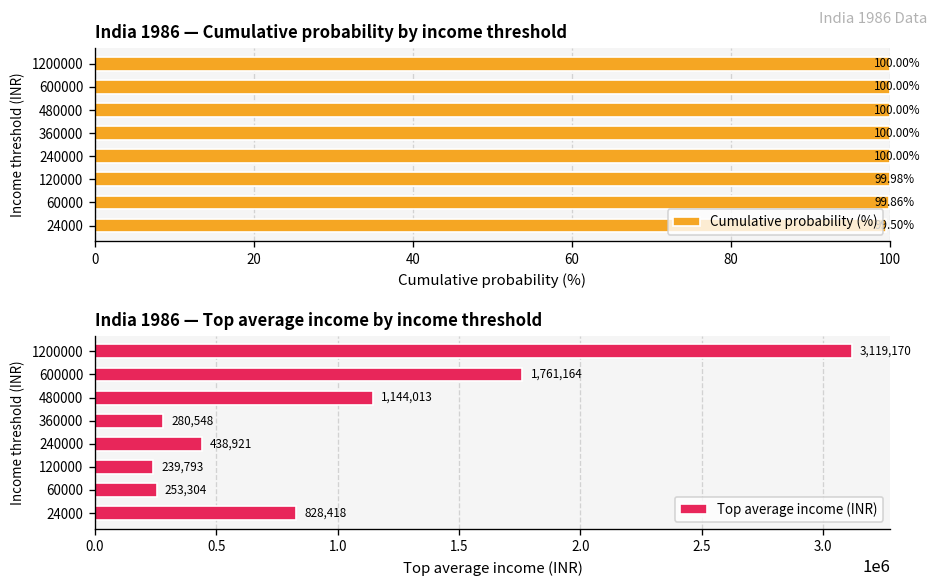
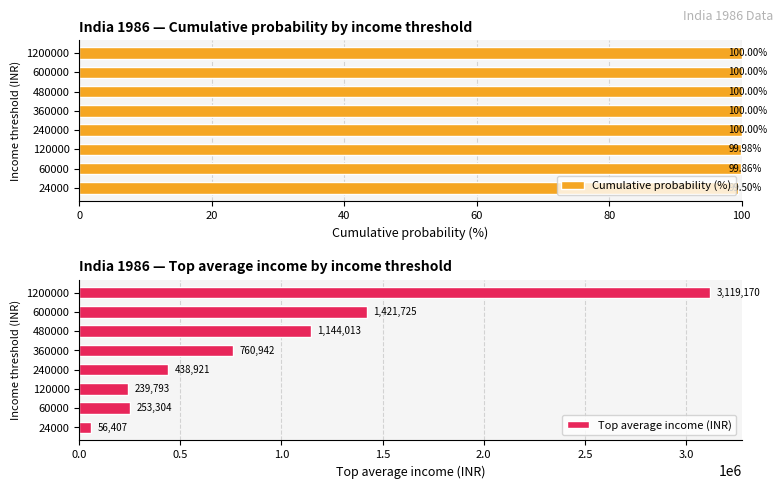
  {
    "India 1986 — Cumulative probability by income threshold": {
      "1200000": "100.00%",
      "600000": "100.00%",
      "480000": "100.00%",
      "360000": "100.00%",
      "240000": "100.00%",
      "120000": "99.98%",
      "60000": "99.86%"
    },
    "India 1986 — Top average income by income threshold": {
      "1200000": "3,119,170",
-     "600000": "1,761,164",
+     "600000": "1,421,725",
      "480000": "1,144,013",
-     "360000": "280,548",
+     "360000": "760,942",
      "240000": "438,921",
      "120000": "239,793",
      "60000": "253,304",
-     "24000": "828,418"
+     "24000": "56,407"
    }
  }
